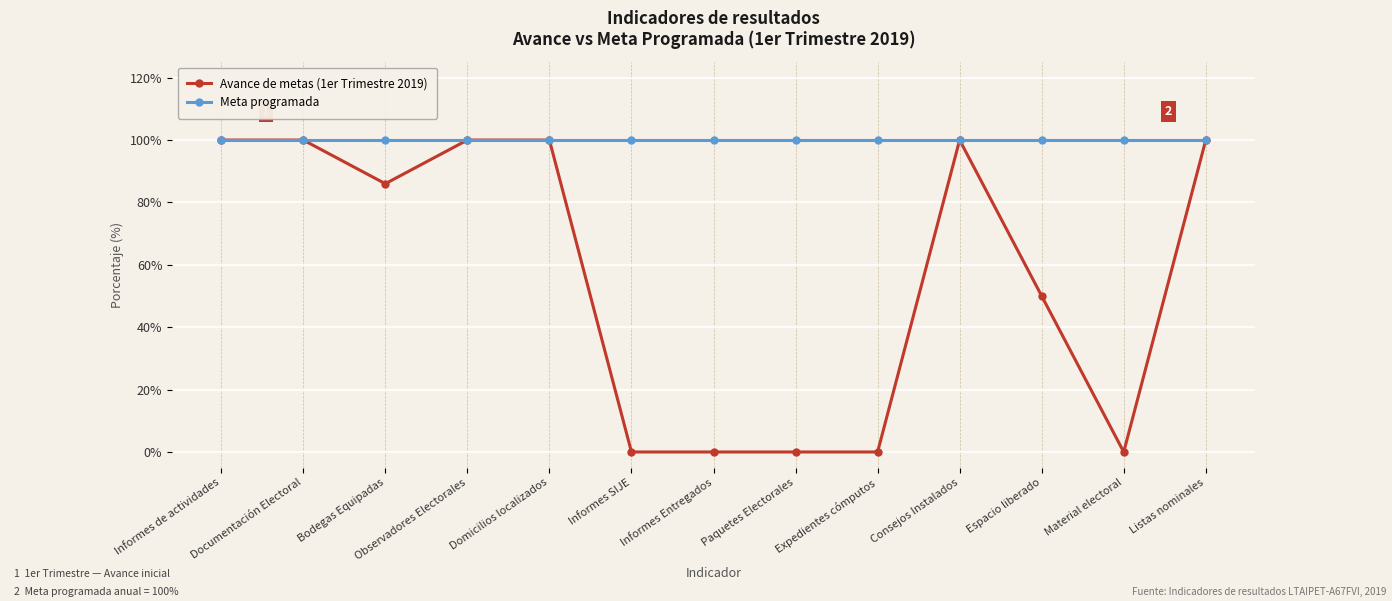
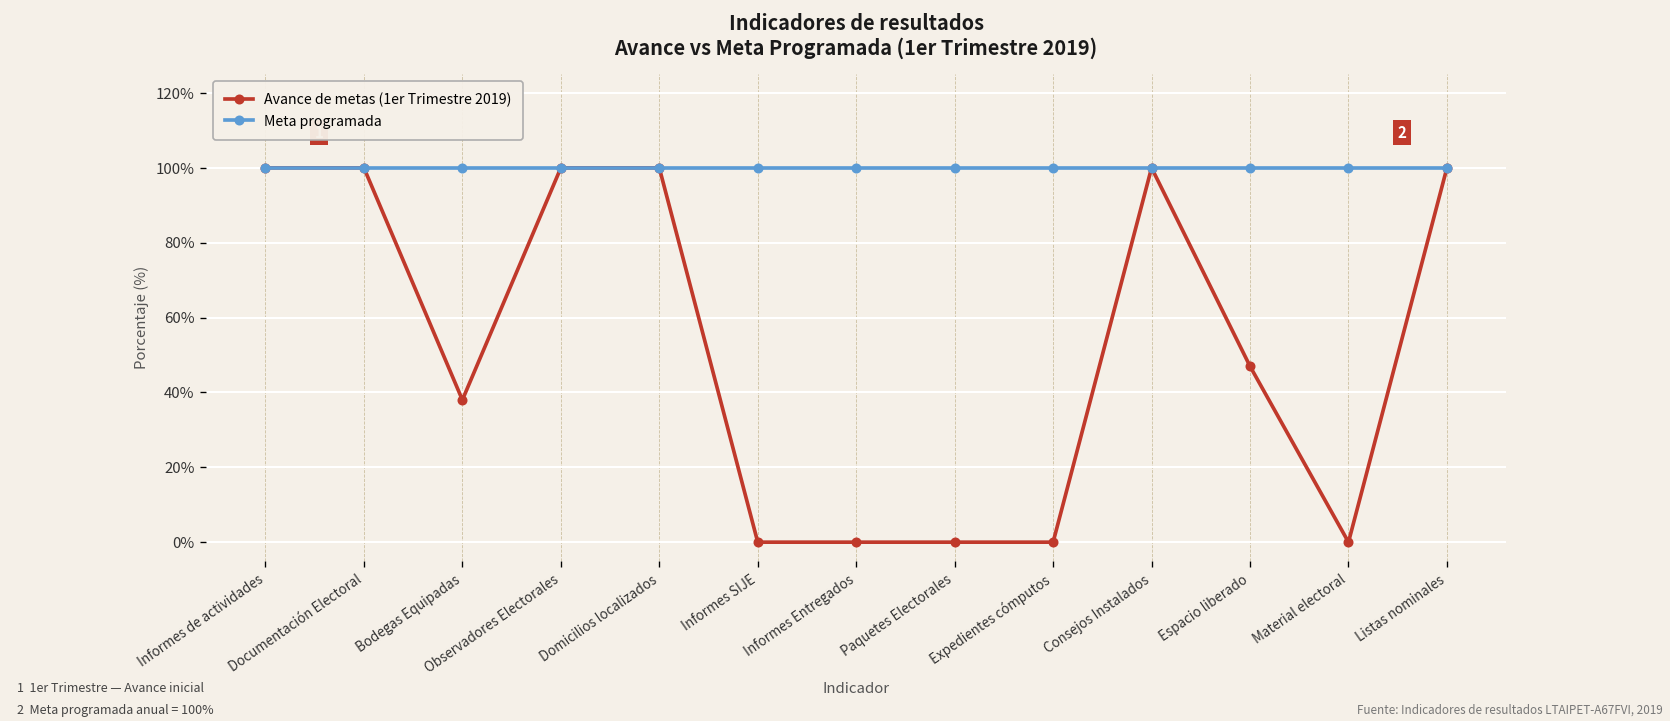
  {
    "Avance de metas (1er Trimestre 2019)": {
-     "Bodegas Equipadas": "86%",
+     "Bodegas Equipadas": "38%",
      "Informes SIJE": "0%",
      "Informes Entregados": "0%",
      "Paquetes Electorales": "0%",
      "Expedientes cómputos": "0%",
-     "Espacio liberado": "50%",
+     "Espacio liberado": "47%",
      "Material electoral": "0%"
    },
    "Meta programada": {
      "Bodegas Equipadas": "100%",
      "Informes SIJE": "100%",
      "Informes Entregados": "100%",
      "Paquetes Electorales": "100%",
      "Expedientes cómputos": "100%",
      "Espacio liberado": "100%",
      "Material electoral": "100%"
    }
  }
